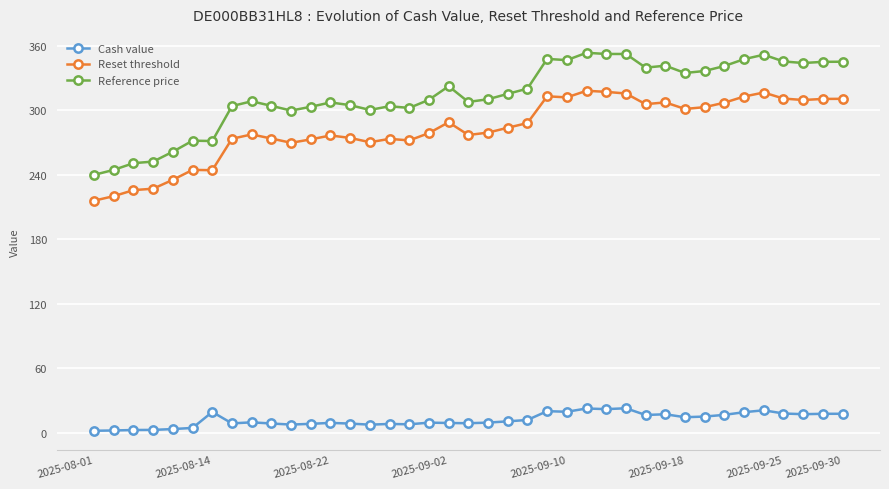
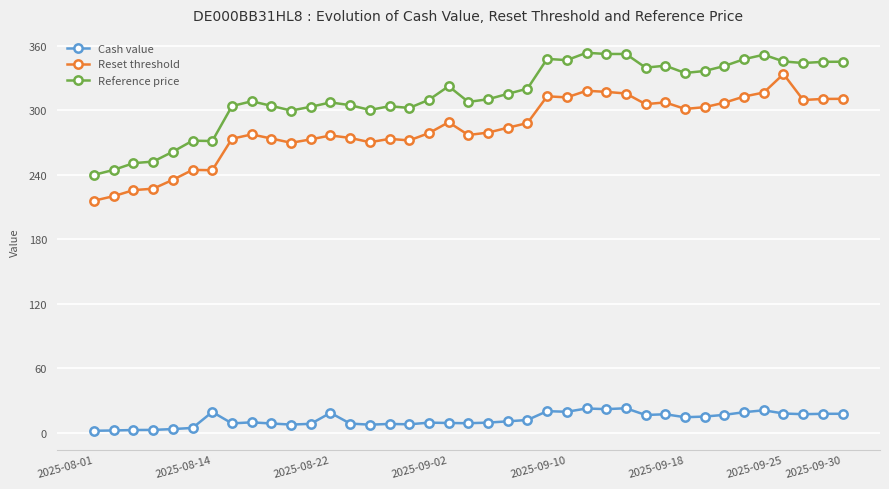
  {
    "Cash value": {
      "2025-08-01": 2,
      "2025-08-14": 19,
-     "2025-08-22": 9,
+     "2025-08-22": 19,
      "2025-09-02": 9,
      "2025-09-10": 20,
      "2025-09-18": 14,
      "2025-09-25": 18,
      "2025-09-30": 18
    },
    "Reset threshold": {
      "2025-08-01": 216,
      "2025-08-14": 244,
      "2025-08-22": 277,
      "2025-09-02": 289,
      "2025-09-10": 312,
      "2025-09-18": 301,
-     "2025-09-25": 311,
+     "2025-09-25": 334,
      "2025-09-30": 311
    },
    "Reference price": {
      "2025-08-01": 240,
      "2025-08-14": 271,
      "2025-08-22": 307,
      "2025-09-02": 323,
      "2025-09-10": 347,
      "2025-09-18": 335,
      "2025-09-25": 346,
      "2025-09-30": 345
    }
  }
